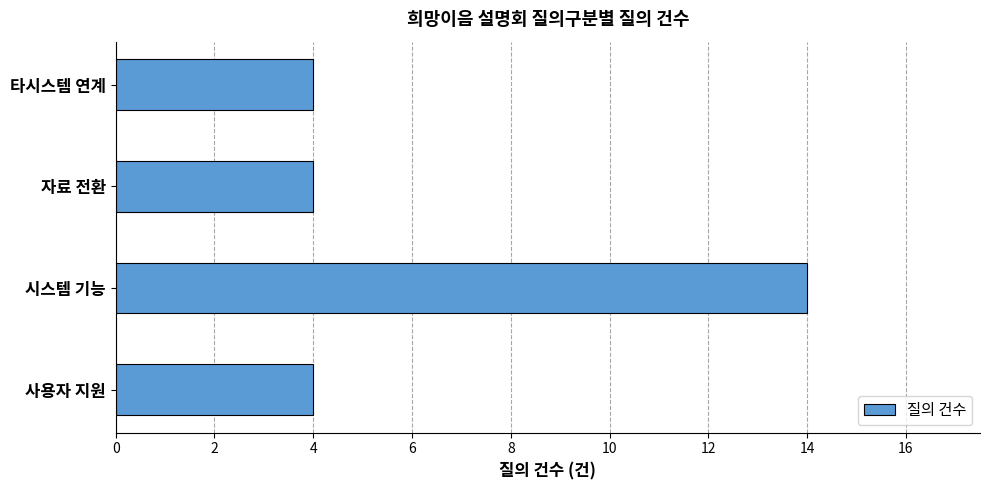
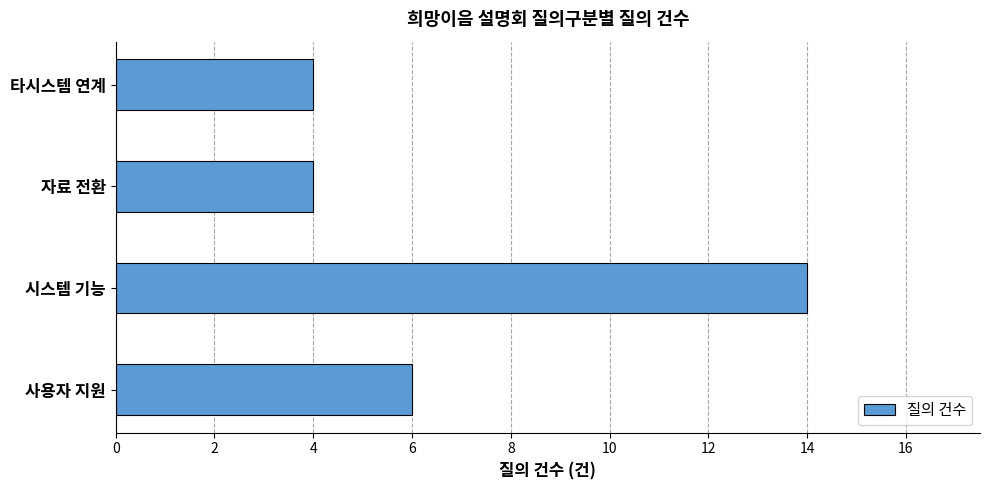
  {
    "타시스템 연계": 4,
    "자료 전환": 4,
    "시스템 기능": 14,
-   "사용자 지원": 4
+   "사용자 지원": 6
  }
